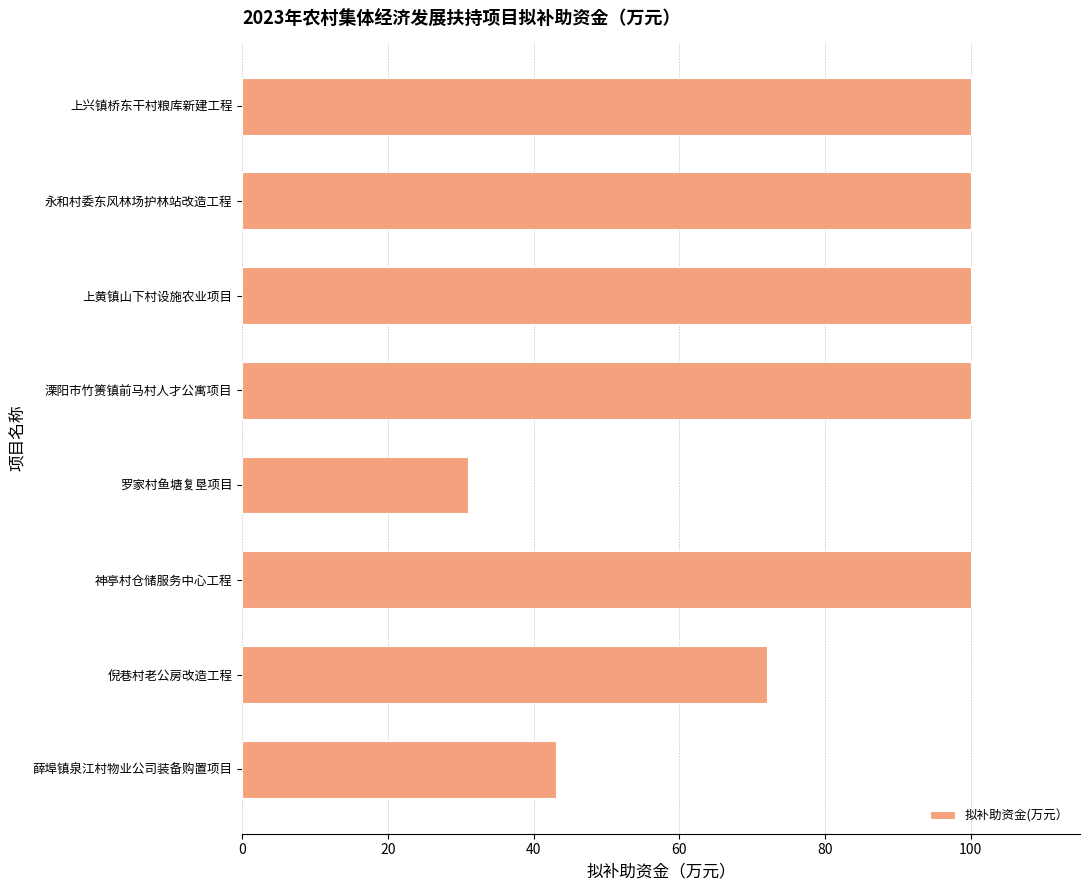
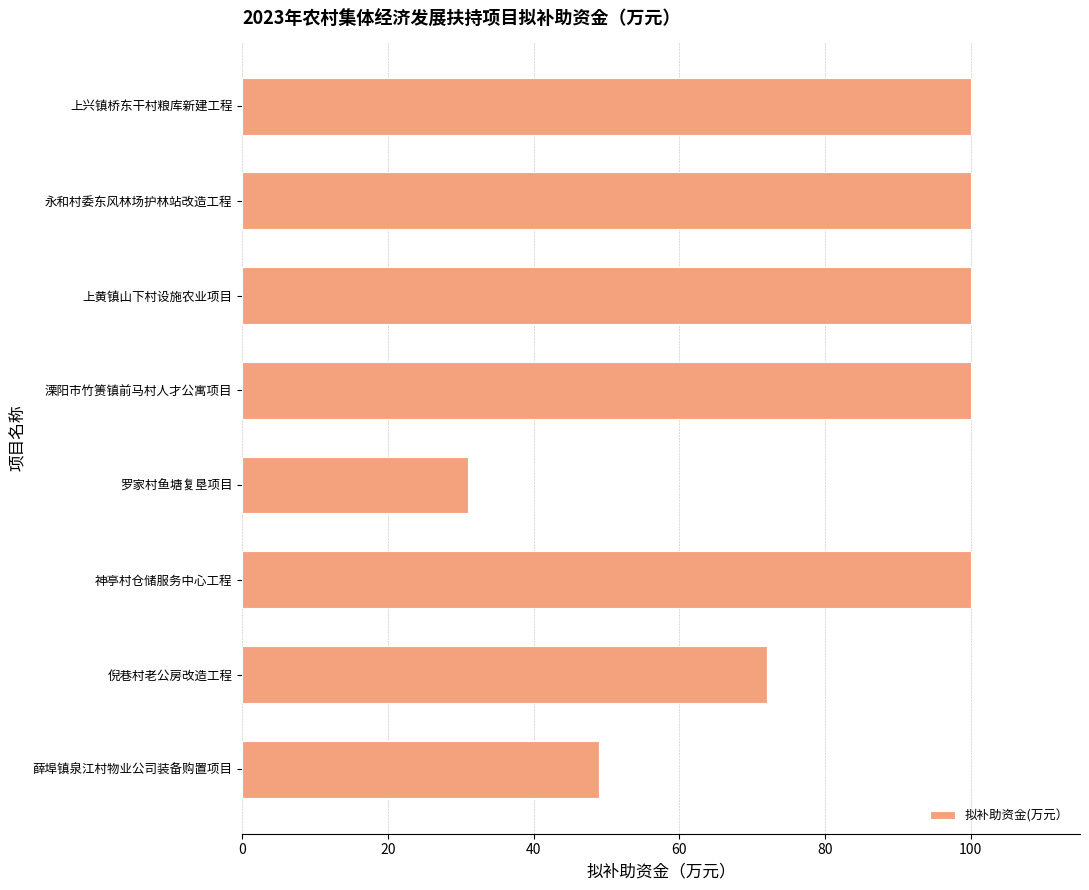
  {
    "上兴镇桥东干村粮库新建工程": 100,
    "永和村委东风林场护林站改造工程": 100,
    "上黄镇山下村设施农业项目": 100,
    "溧阳市竹箦镇前马村人才公寓项目": 100,
    "罗家村鱼塘复垦项目": 31,
    "神亭村仓储服务中心工程": 100,
    "倪巷村老公房改造工程": 72,
-   "薛埠镇泉江村物业公司装备购置项目": 43
+   "薛埠镇泉江村物业公司装备购置项目": 49
  }
